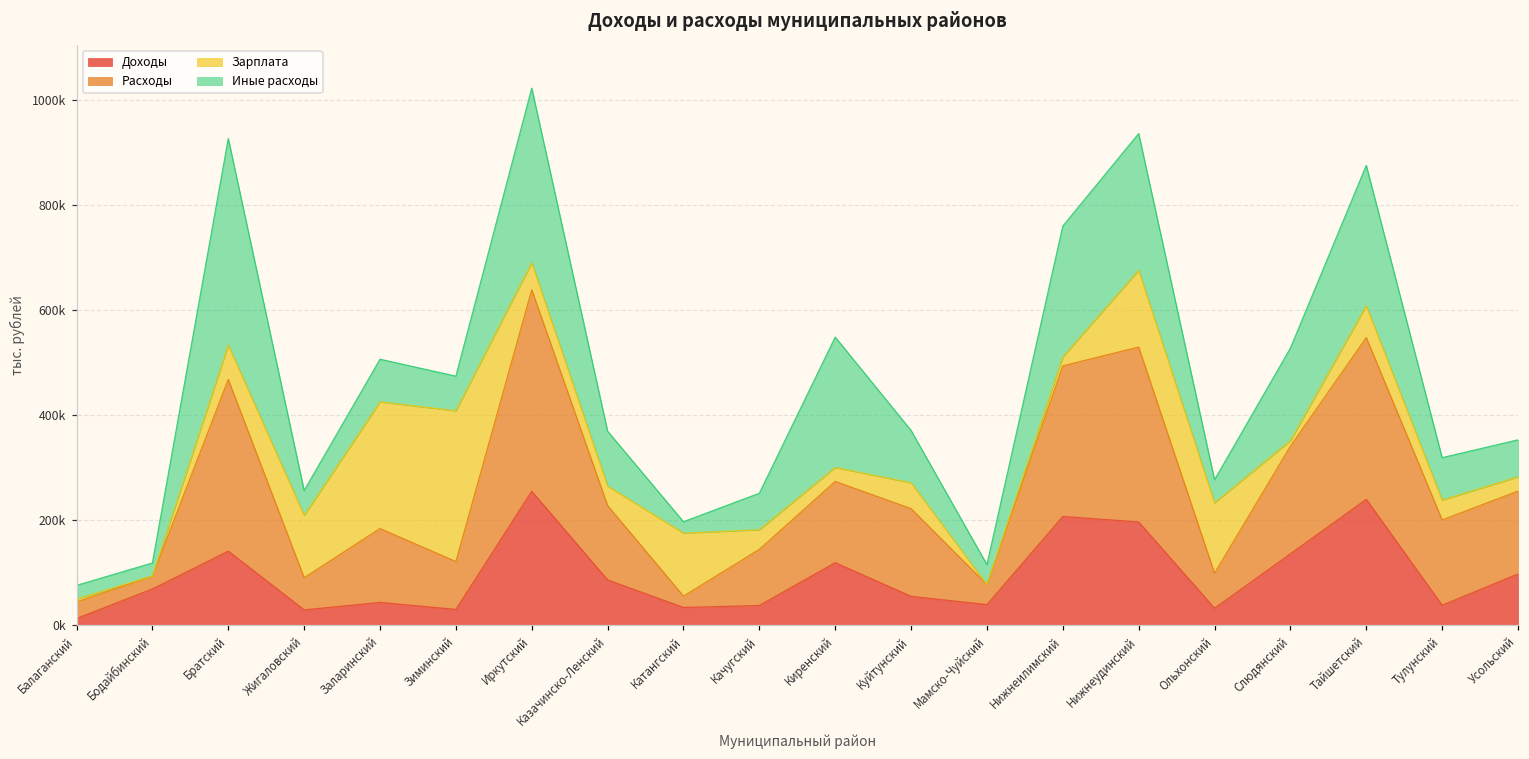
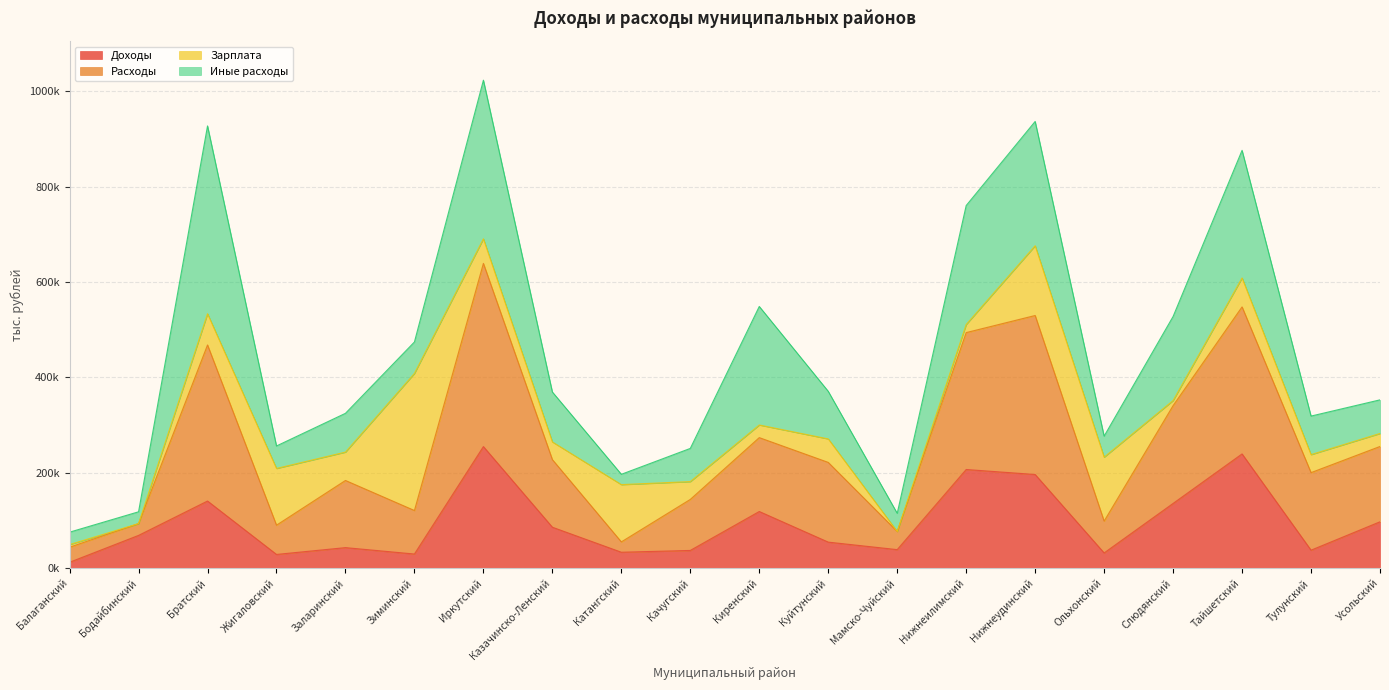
  {
    "Зарплата": {
      "Балаганский": 10000,
      "Братский": 70000,
      "Жигаловский": 120000,
-     "Заларинский": 240000,
+     "Заларинский": 60000,
      "Зиминский": 290000,
      "Иркутский": 50000,
      "Казачинско-Ленский": 40000,
      "Катангский": 120000,
      "Качугский": 40000,
      "Киренский": 30000,
      "Куйтунский": 50000,
      "Нижнеилимский": 20000,
      "Нижнеудинский": 150000,
      "Ольхонский": 130000,
      "Слюдянский": 10000,
      "Тайшетский": 60000,
      "Тулунский": 40000,
      "Усольский": 30000
    },
    "Иные расходы": {
      "Балаганский": 30000,
      "Бодайбинский": 20000,
      "Братский": 390000,
      "Жигаловский": 50000,
      "Заларинский": 80000,
      "Зиминский": 70000,
      "Иркутский": 330000,
      "Казачинско-Ленский": 100000,
      "Катангский": 20000,
      "Качугский": 70000,
      "Киренский": 250000,
      "Куйтунский": 100000,
      "Мамско-Чуйский": 40000,
      "Нижнеилимский": 250000,
      "Нижнеудинский": 260000,
      "Ольхонский": 40000,
      "Слюдянский": 180000,
      "Тайшетский": 270000,
      "Тулунский": 80000,
      "Усольский": 70000
    }
  }
